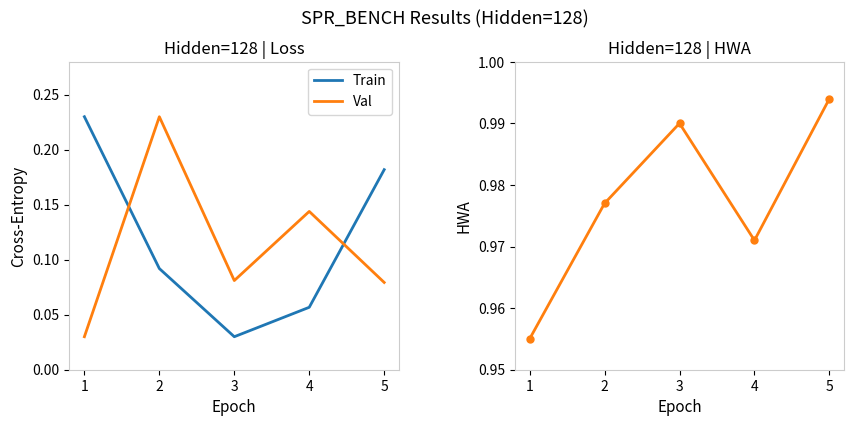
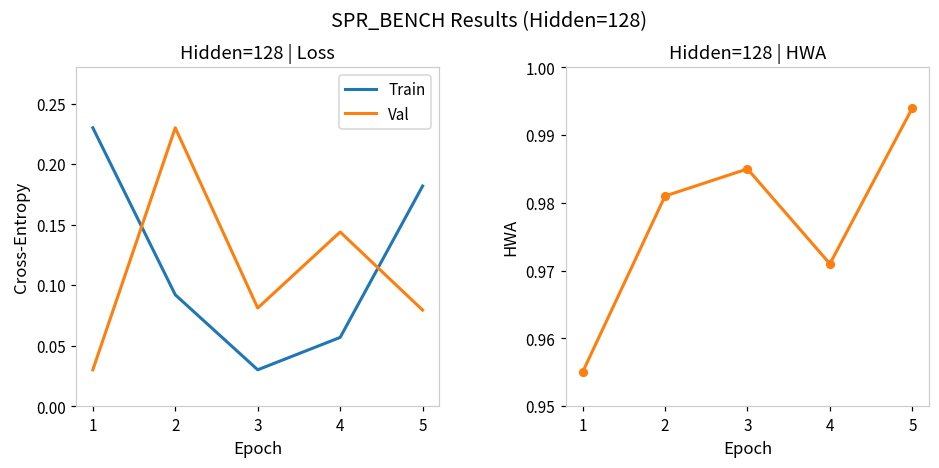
  {
    "Hidden=128 | Loss": {
      "Train": {
        "1": 0.230,
        "2": 0.092,
        "3": 0.030,
        "4": 0.057,
        "5": 0.182
      },
      "Val": {
        "1": 0.030,
        "2": 0.230,
        "3": 0.081,
        "4": 0.144,
        "5": 0.079
      }
    },
    "Hidden=128 | HWA": {
      "1": 0.955,
-     "2": 0.977,
-     "3": 0.990,
+     "2": 0.981,
+     "3": 0.985,
      "4": 0.971,
      "5": 0.994
    }
  }
